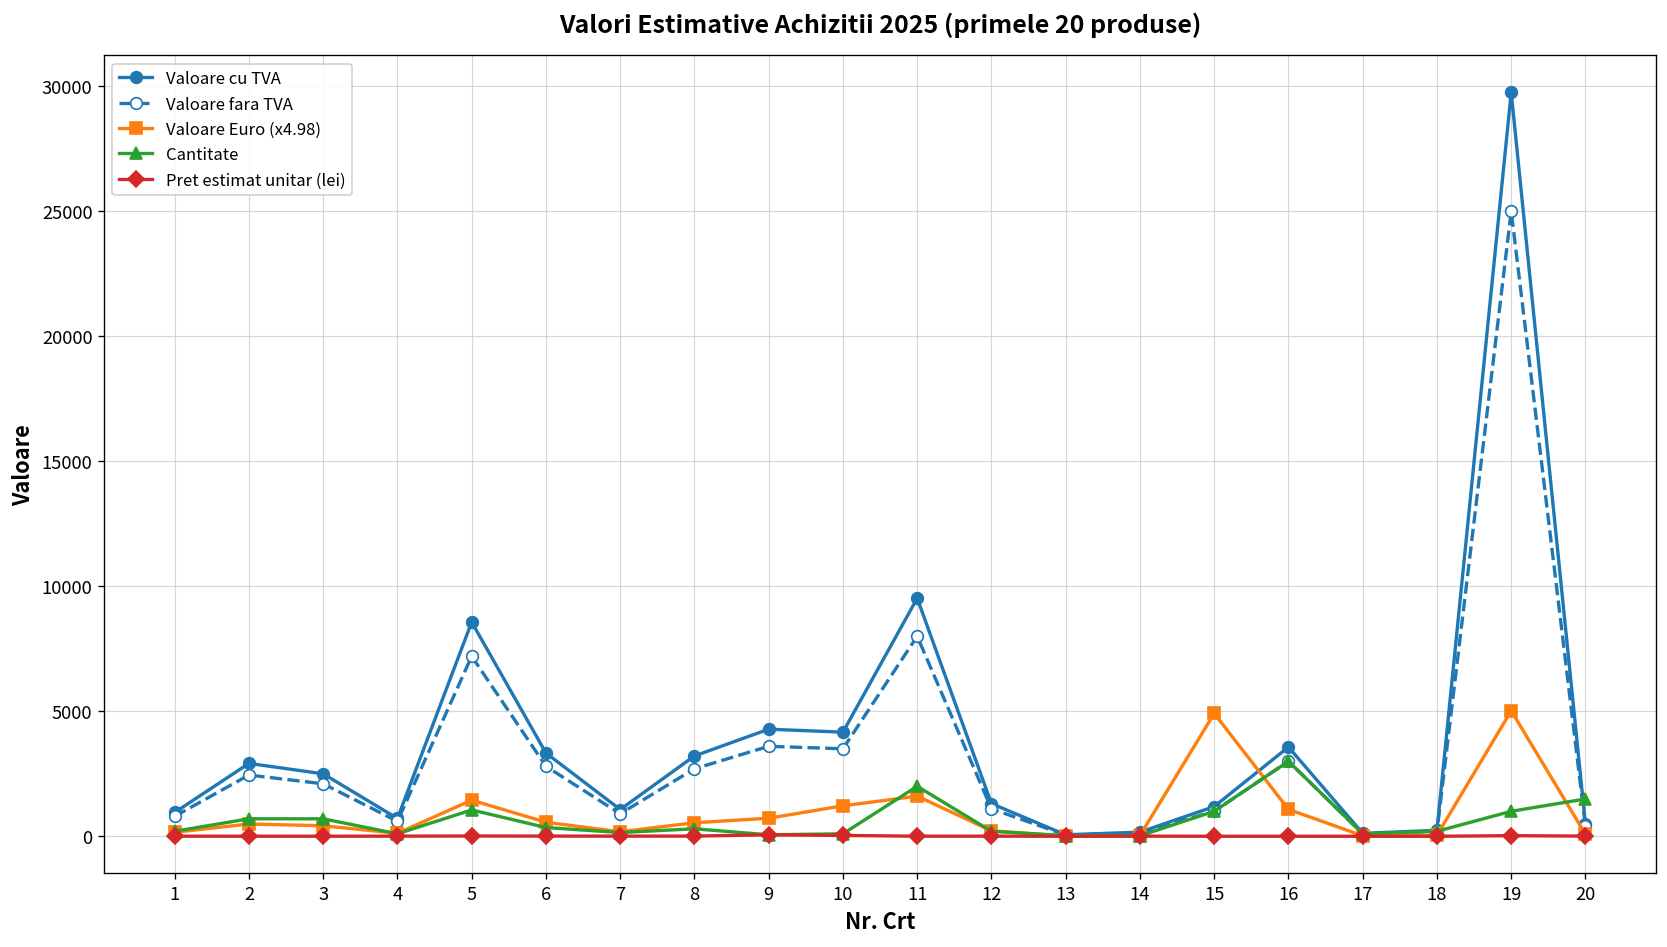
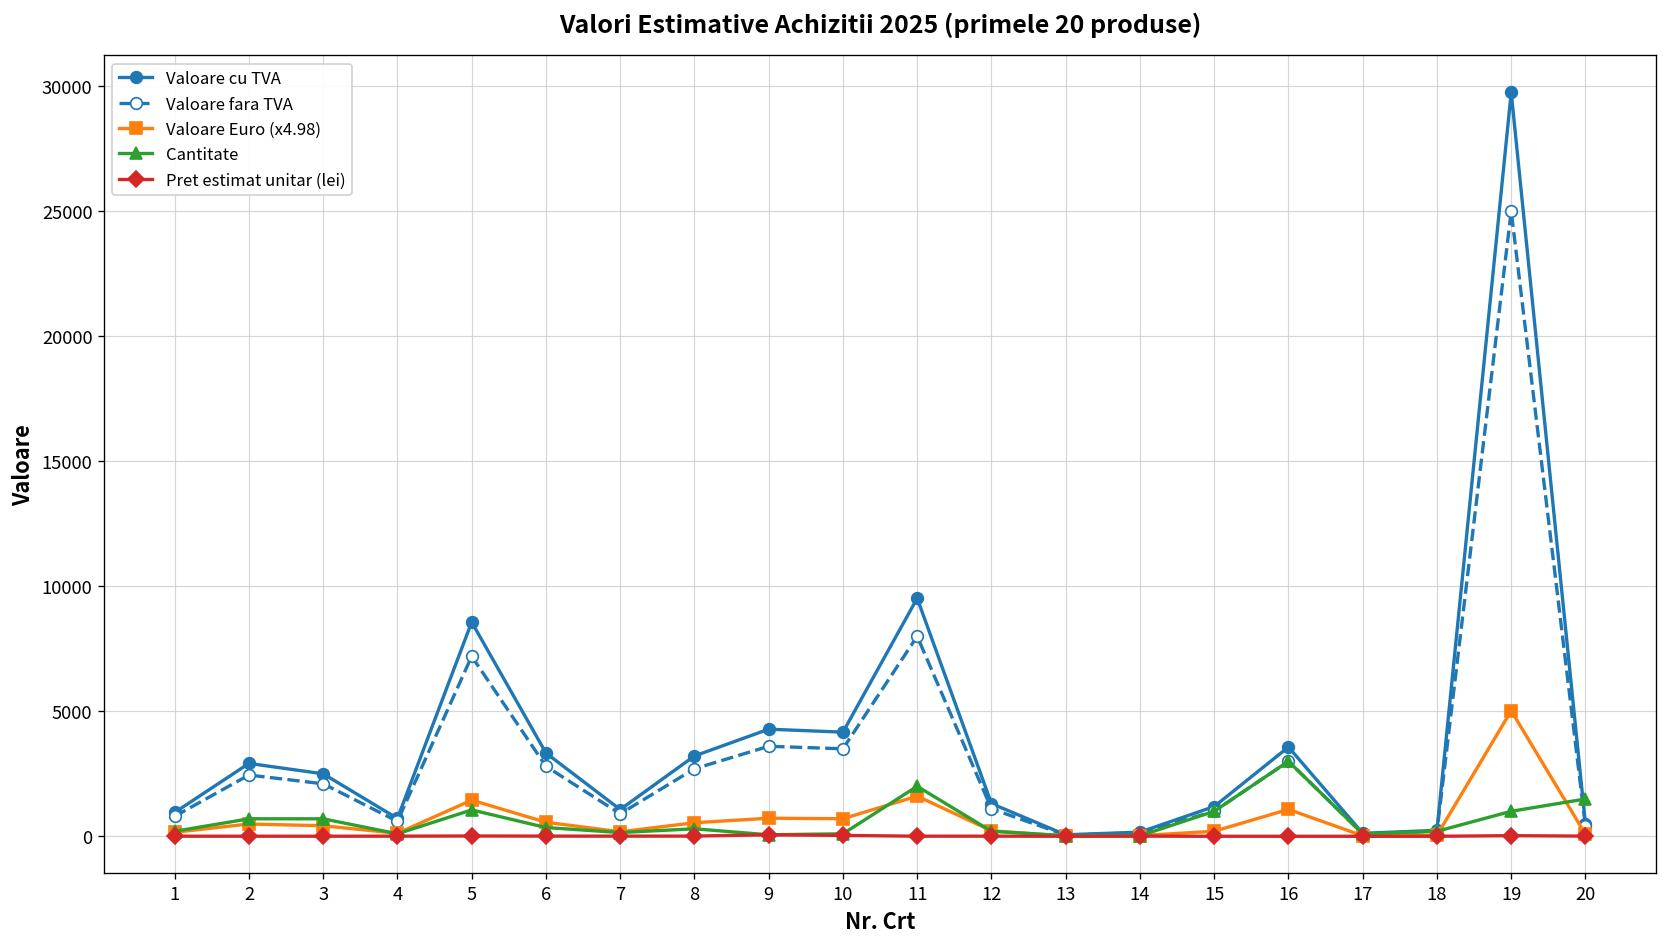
  {
    "Valoare Euro (x4.98)": {
      "2": 500,
      "3": 400,
      "5": 1400,
      "6": 600,
      "8": 500,
      "9": 700,
-     "10": 1200,
+     "10": 700,
      "11": 1600,
-     "15": 4900,
+     "15": 200,
      "16": 1100,
      "19": 5000
    },
    "Cantitate": {
      "2": 700,
      "3": 700,
      "5": 1100,
      "6": 400,
      "8": 300,
      "11": 2000,
      "19": 1000,
      "20": 1500
    },
    "Pret estimat unitar (lei)": {
      "1": 0,
      "2": 0,
      "3": 0,
      "5": 0,
      "6": 0,
      "7": 0,
      "8": 0,
      "11": 0,
      "12": 0,
      "15": 0,
      "16": 0,
      "19": 0
    }
  }
